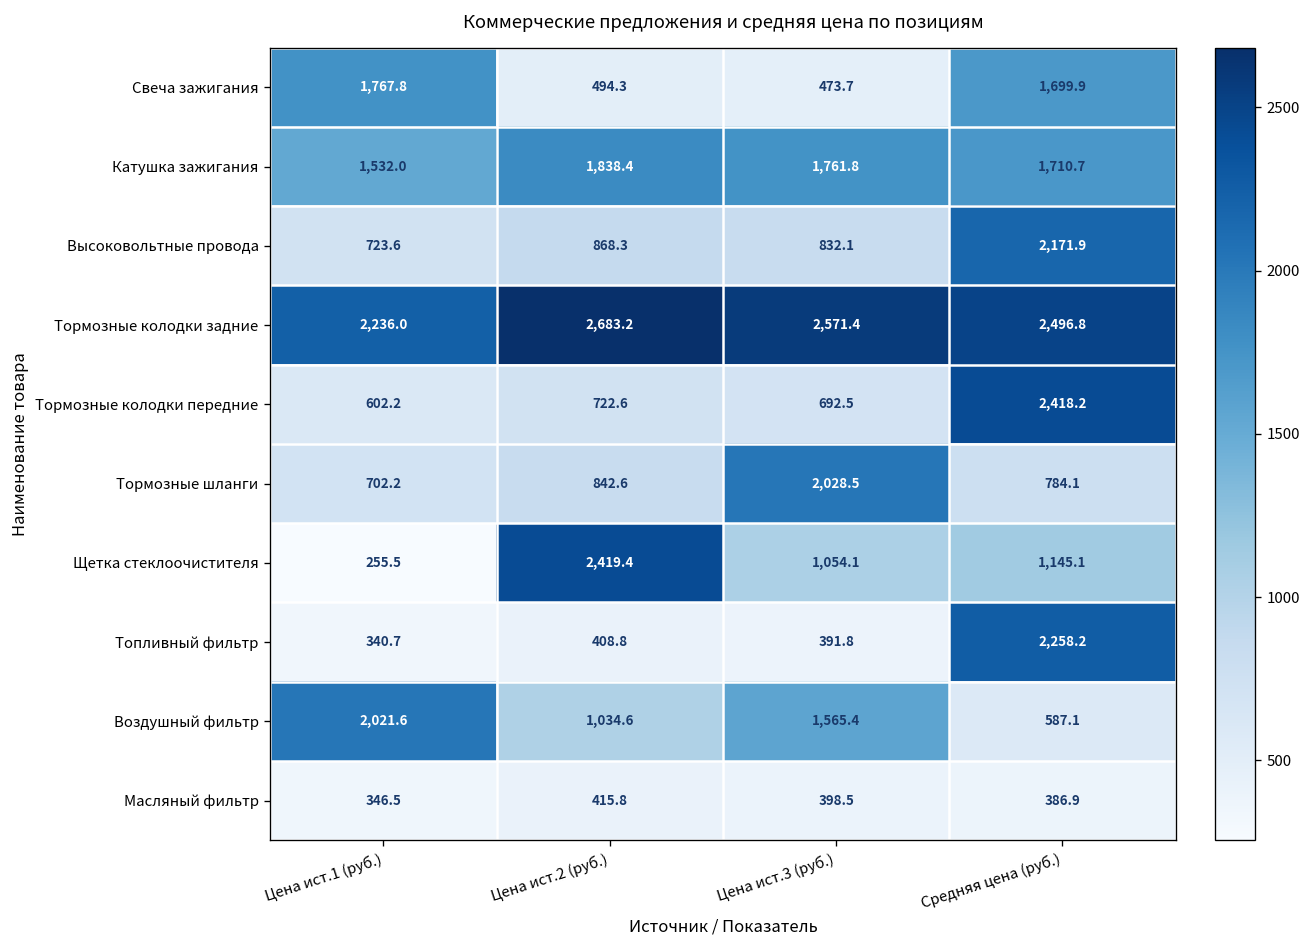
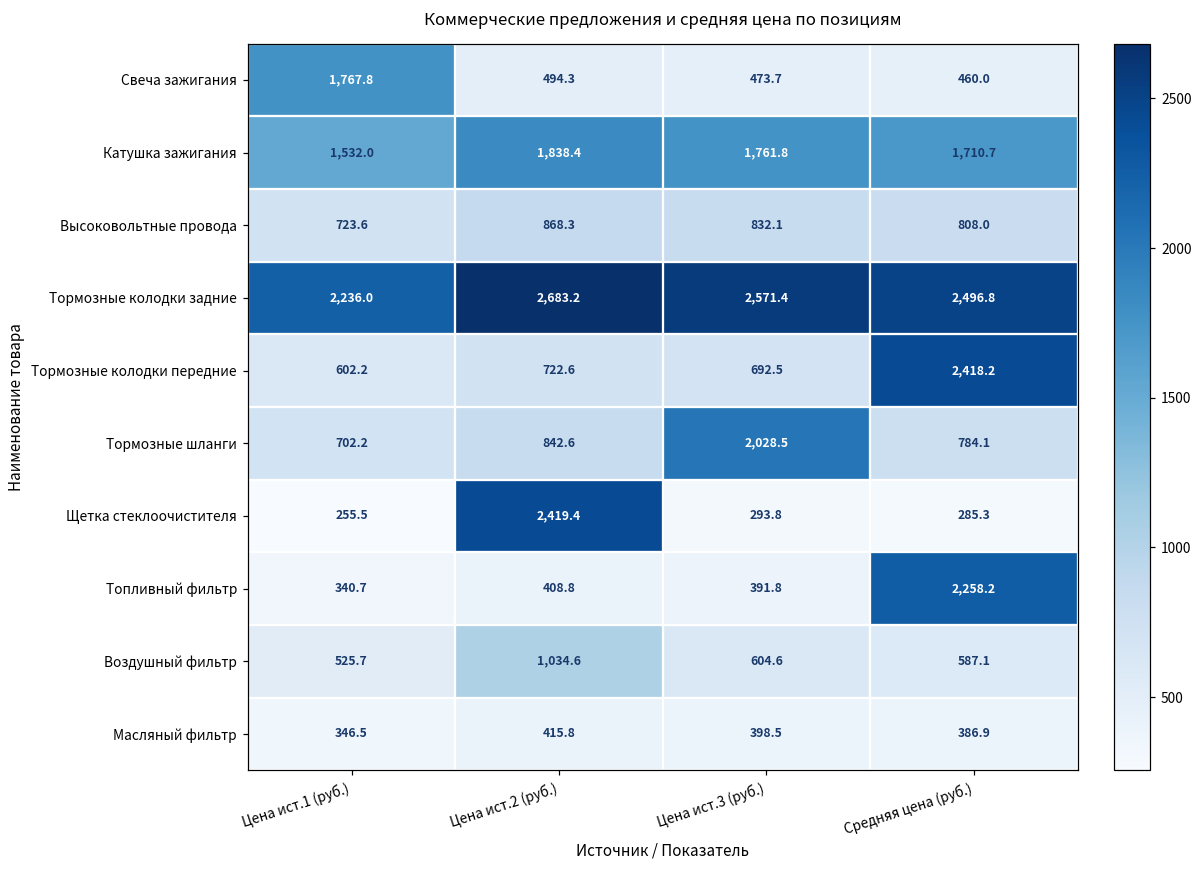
  {
    "Свеча зажигания": {
      "Цена ист.1 (руб.)": "1,767.8",
      "Цена ист.2 (руб.)": "494.3",
      "Цена ист.3 (руб.)": "473.7",
-     "Средняя цена (руб.)": "1,699.9"
+     "Средняя цена (руб.)": "460.0"
    },
    "Катушка зажигания": {
      "Цена ист.1 (руб.)": "1,532.0",
      "Цена ист.2 (руб.)": "1,838.4",
      "Цена ист.3 (руб.)": "1,761.8",
      "Средняя цена (руб.)": "1,710.7"
    },
    "Высоковольтные провода": {
      "Цена ист.1 (руб.)": "723.6",
      "Цена ист.2 (руб.)": "868.3",
      "Цена ист.3 (руб.)": "832.1",
-     "Средняя цена (руб.)": "2,171.9"
+     "Средняя цена (руб.)": "808.0"
    },
    "Тормозные колодки задние": {
      "Цена ист.1 (руб.)": "2,236.0",
      "Цена ист.2 (руб.)": "2,683.2",
      "Цена ист.3 (руб.)": "2,571.4",
      "Средняя цена (руб.)": "2,496.8"
    },
    "Тормозные колодки передние": {
      "Цена ист.1 (руб.)": "602.2",
      "Цена ист.2 (руб.)": "722.6",
      "Цена ист.3 (руб.)": "692.5",
      "Средняя цена (руб.)": "2,418.2"
    },
    "Тормозные шланги": {
      "Цена ист.1 (руб.)": "702.2",
      "Цена ист.2 (руб.)": "842.6",
      "Цена ист.3 (руб.)": "2,028.5",
      "Средняя цена (руб.)": "784.1"
    },
    "Щетка стеклоочистителя": {
      "Цена ист.1 (руб.)": "255.5",
      "Цена ист.2 (руб.)": "2,419.4",
-     "Цена ист.3 (руб.)": "1,054.1",
-     "Средняя цена (руб.)": "1,145.1"
+     "Цена ист.3 (руб.)": "293.8",
+     "Средняя цена (руб.)": "285.3"
    },
    "Топливный фильтр": {
      "Цена ист.1 (руб.)": "340.7",
      "Цена ист.2 (руб.)": "408.8",
      "Цена ист.3 (руб.)": "391.8",
      "Средняя цена (руб.)": "2,258.2"
    },
    "Воздушный фильтр": {
-     "Цена ист.1 (руб.)": "2,021.6",
+     "Цена ист.1 (руб.)": "525.7",
      "Цена ист.2 (руб.)": "1,034.6",
-     "Цена ист.3 (руб.)": "1,565.4",
+     "Цена ист.3 (руб.)": "604.6",
      "Средняя цена (руб.)": "587.1"
    },
    "Масляный фильтр": {
      "Цена ист.1 (руб.)": "346.5",
      "Цена ист.2 (руб.)": "415.8",
      "Цена ист.3 (руб.)": "398.5",
      "Средняя цена (руб.)": "386.9"
    }
  }
